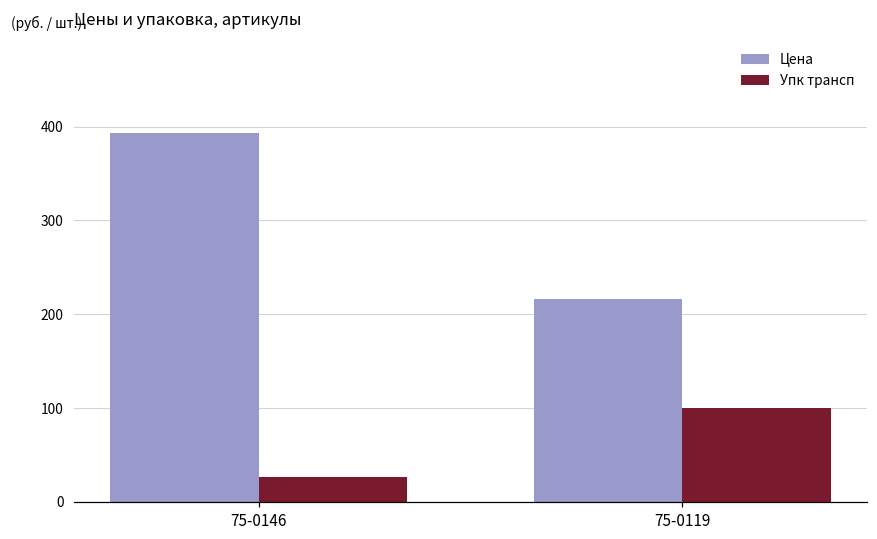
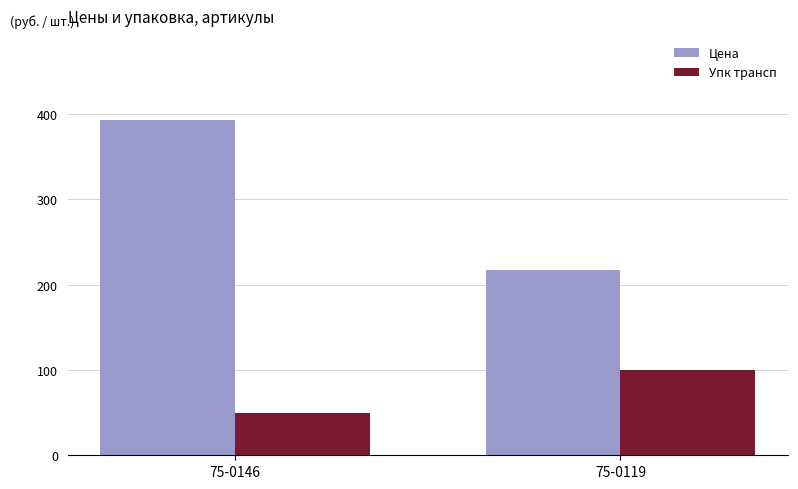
  {
    "Цена": {
      "75-0146": 390,
      "75-0119": 220
    },
    "Упк трансп": {
-     "75-0146": 30,
+     "75-0146": 50,
      "75-0119": 100
    }
  }
